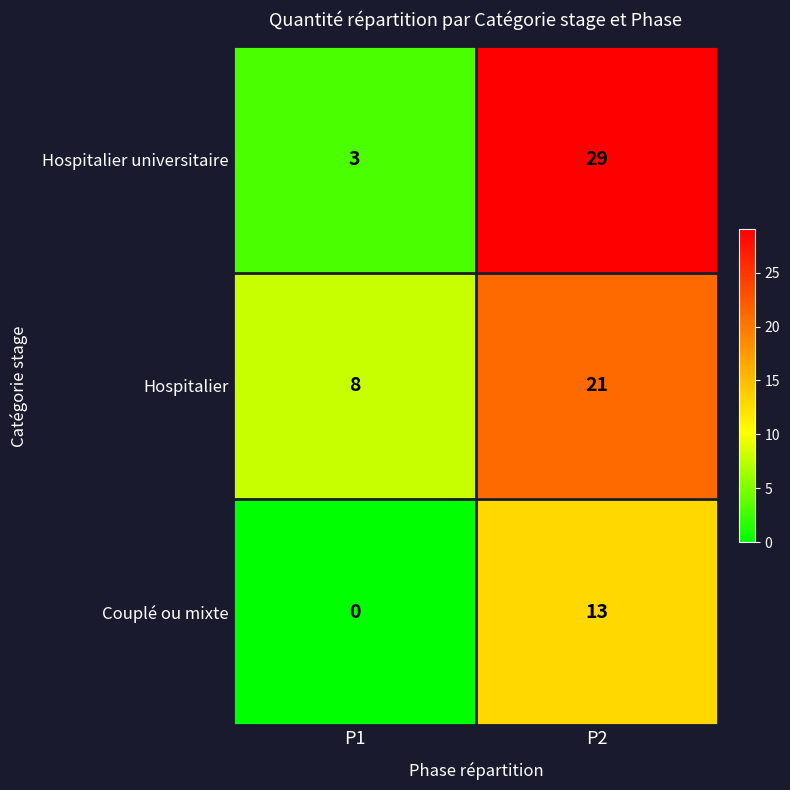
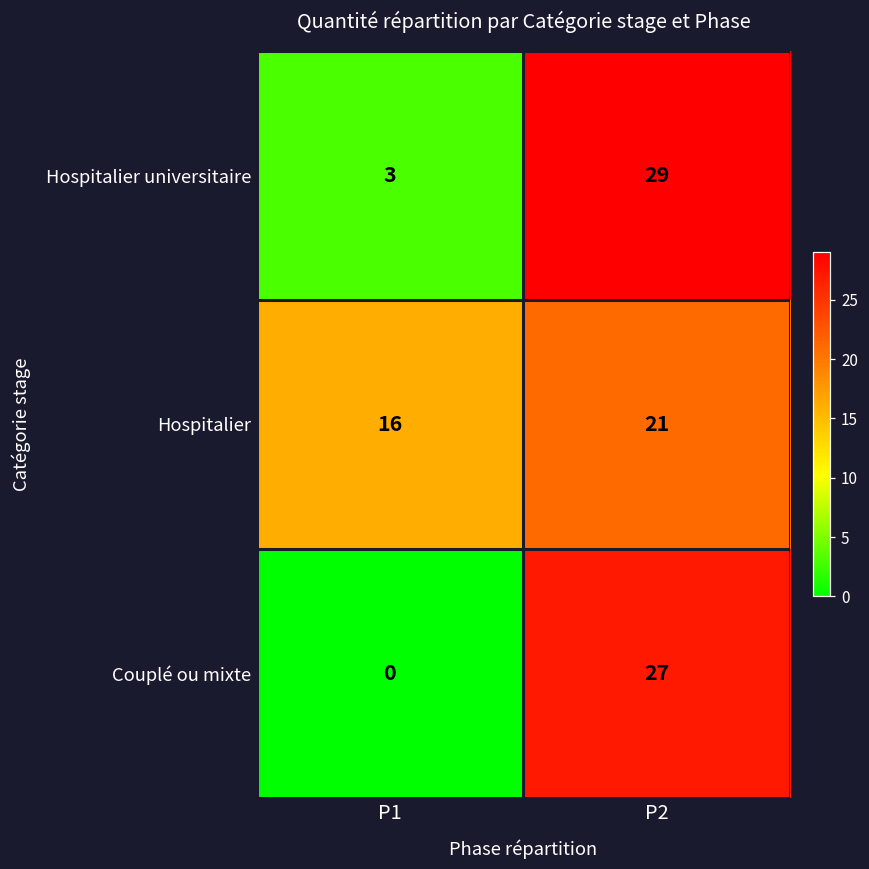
  {
    "Hospitalier universitaire": {
      "P1": 3,
      "P2": 29
    },
    "Hospitalier": {
-     "P1": 8,
+     "P1": 16,
      "P2": 21
    },
    "Couplé ou mixte": {
      "P1": 0,
-     "P2": 13
+     "P2": 27
    }
  }
